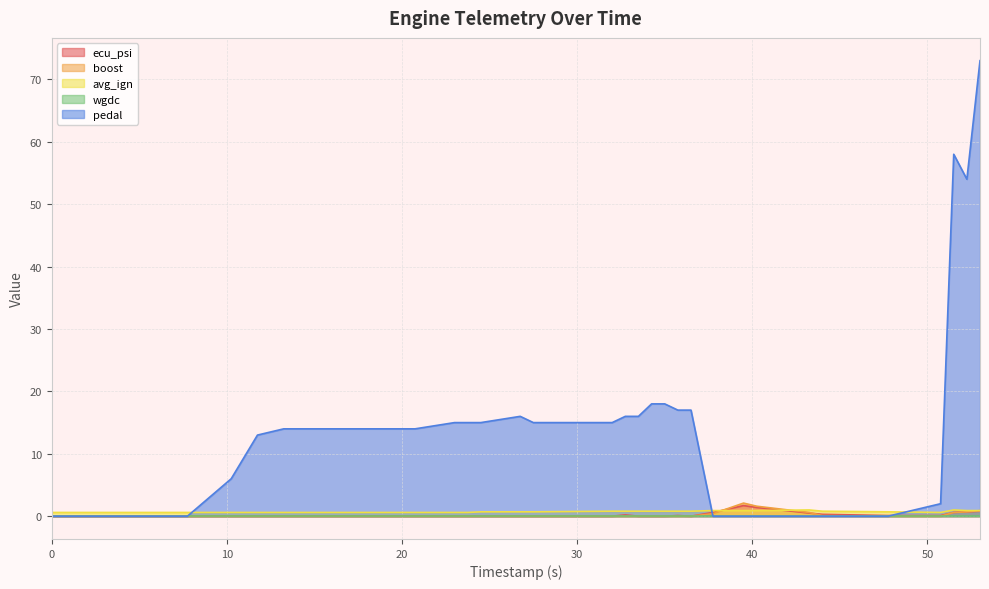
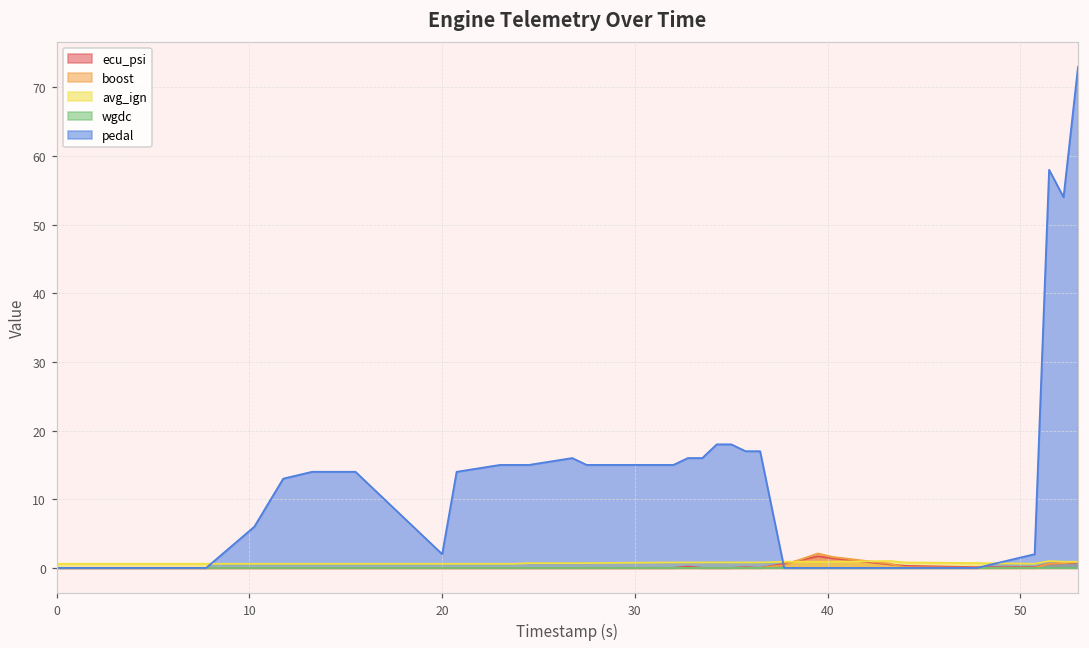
  {
    "pedal": {
-     "20": 14
+     "20": 2
    }
  }
